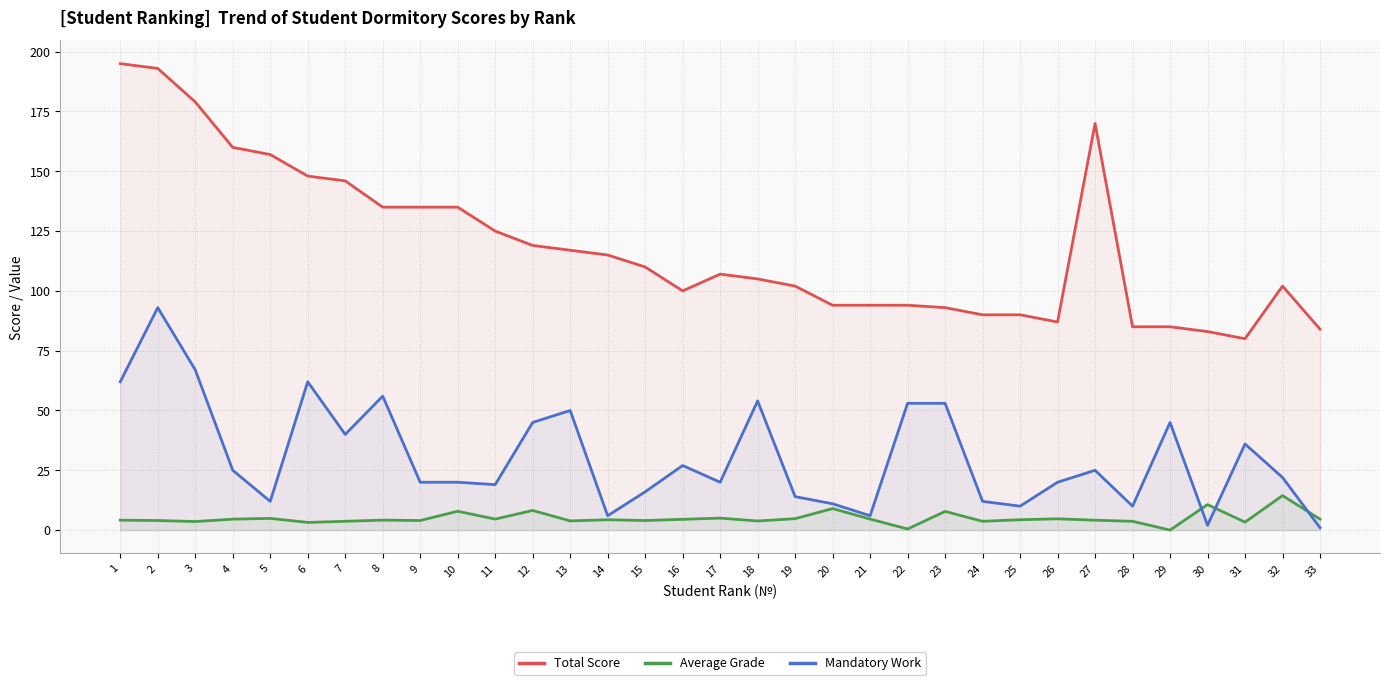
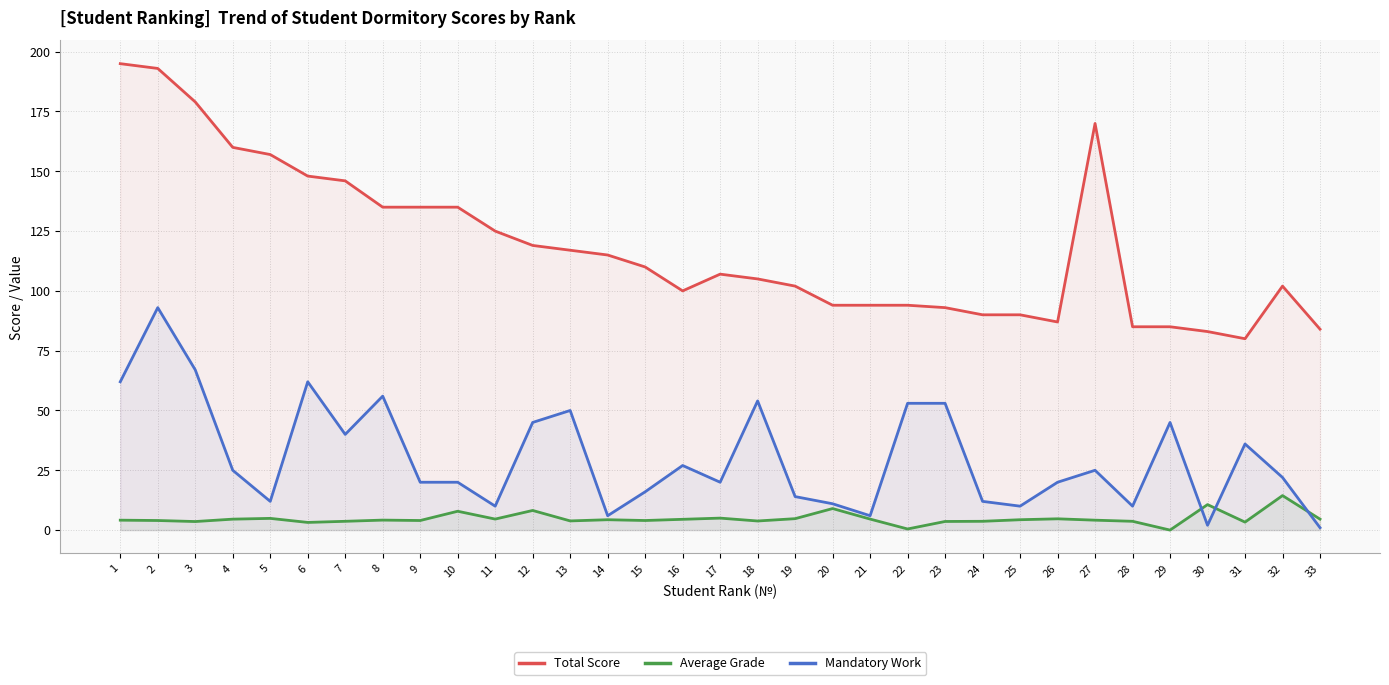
  {
    "Total Score": {
      "1": 195,
      "2": 193,
      "3": 179,
      "4": 160,
      "5": 157,
      "6": 148,
      "7": 146,
      "8": 135,
      "9": 135,
      "10": 135,
      "11": 125,
      "12": 119,
      "13": 117,
      "14": 115,
      "15": 110,
      "16": 100,
      "17": 107,
      "18": 105,
      "19": 102,
      "20": 94,
      "21": 94,
      "22": 94,
      "23": 93,
      "24": 90,
      "25": 90,
      "26": 87,
      "27": 170,
      "28": 85,
      "29": 85,
      "30": 83,
      "31": 80,
      "32": 102,
      "33": 84
    },
    "Average Grade": {
      "1": 4,
      "2": 4,
      "3": 4,
      "4": 5,
      "5": 5,
      "6": 3,
      "7": 4,
      "8": 4,
      "9": 4,
      "10": 8,
      "11": 5,
      "12": 8,
      "13": 4,
      "14": 4,
      "15": 4,
      "16": 5,
      "17": 5,
      "18": 4,
      "19": 5,
      "20": 9,
      "21": 5,
      "22": 0,
-     "23": 8,
+     "23": 4,
      "24": 4,
      "25": 4,
      "26": 5,
      "27": 4,
      "28": 4,
      "29": 0,
      "30": 11,
      "31": 3,
      "32": 14,
      "33": 5
    },
    "Mandatory Work": {
      "1": 62,
      "2": 93,
      "3": 67,
      "4": 25,
      "5": 12,
      "6": 62,
      "7": 40,
      "8": 56,
      "9": 20,
      "10": 20,
-     "11": 19,
+     "11": 10,
      "12": 45,
      "13": 50,
      "14": 6,
      "15": 16,
      "16": 27,
      "17": 20,
      "18": 54,
      "19": 14,
      "20": 11,
      "21": 6,
      "22": 53,
      "23": 53,
      "24": 12,
      "25": 10,
      "26": 20,
      "27": 25,
      "28": 10,
      "29": 45,
      "30": 2,
      "31": 36,
      "32": 22,
      "33": 1
    }
  }
